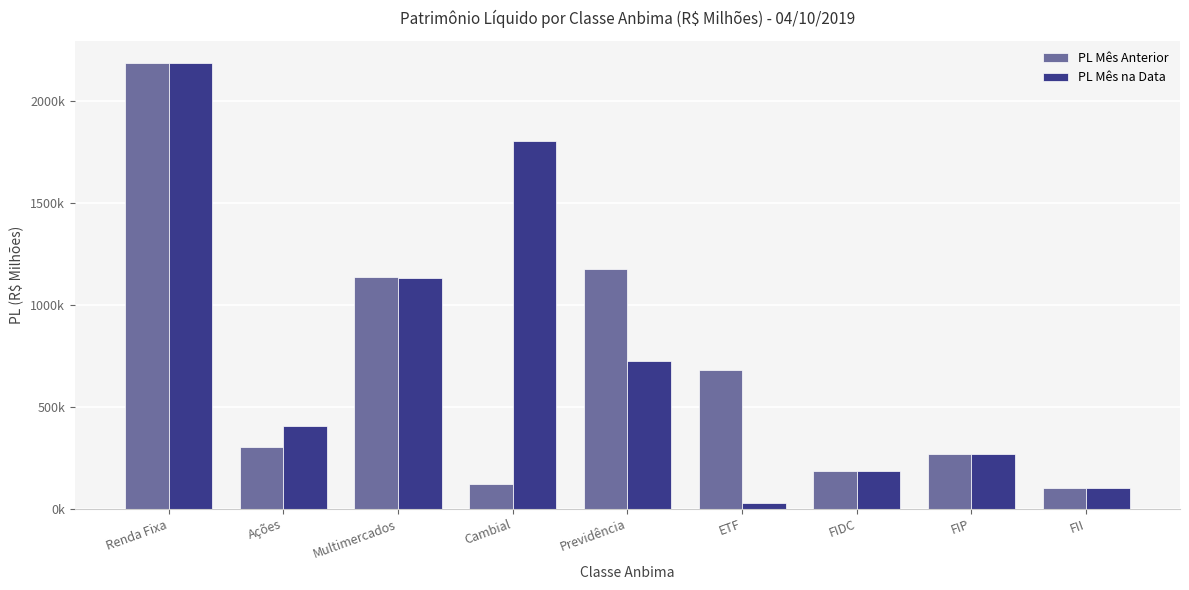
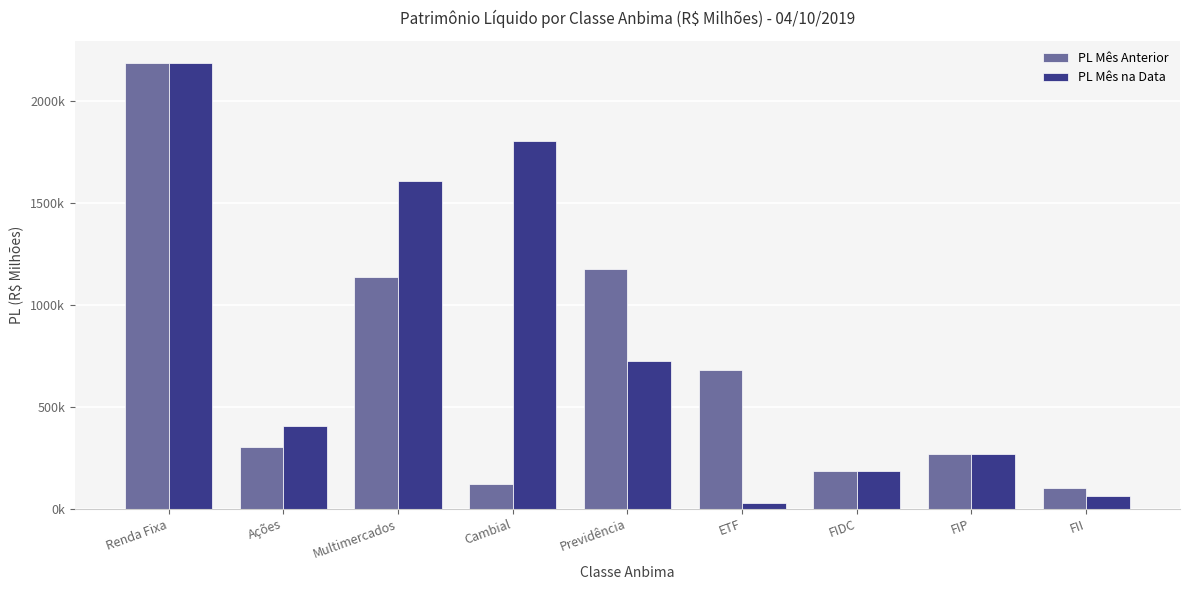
  {
    "PL Mês Anterior": {
      "Renda Fixa": 2180000,
      "Ações": 300000,
      "Multimercados": 1130000,
      "Cambial": 120000,
      "Previdência": 1180000,
      "ETF": 680000,
      "FIDC": 190000,
      "FIP": 270000,
      "FII": 100000
    },
    "PL Mês na Data": {
      "Renda Fixa": 2180000,
      "Ações": 400000,
-     "Multimercados": 1130000,
+     "Multimercados": 1610000,
      "Cambial": 1800000,
      "Previdência": 720000,
      "ETF": 30000,
      "FIDC": 180000,
      "FIP": 270000,
-     "FII": 100000
+     "FII": 60000
    }
  }
